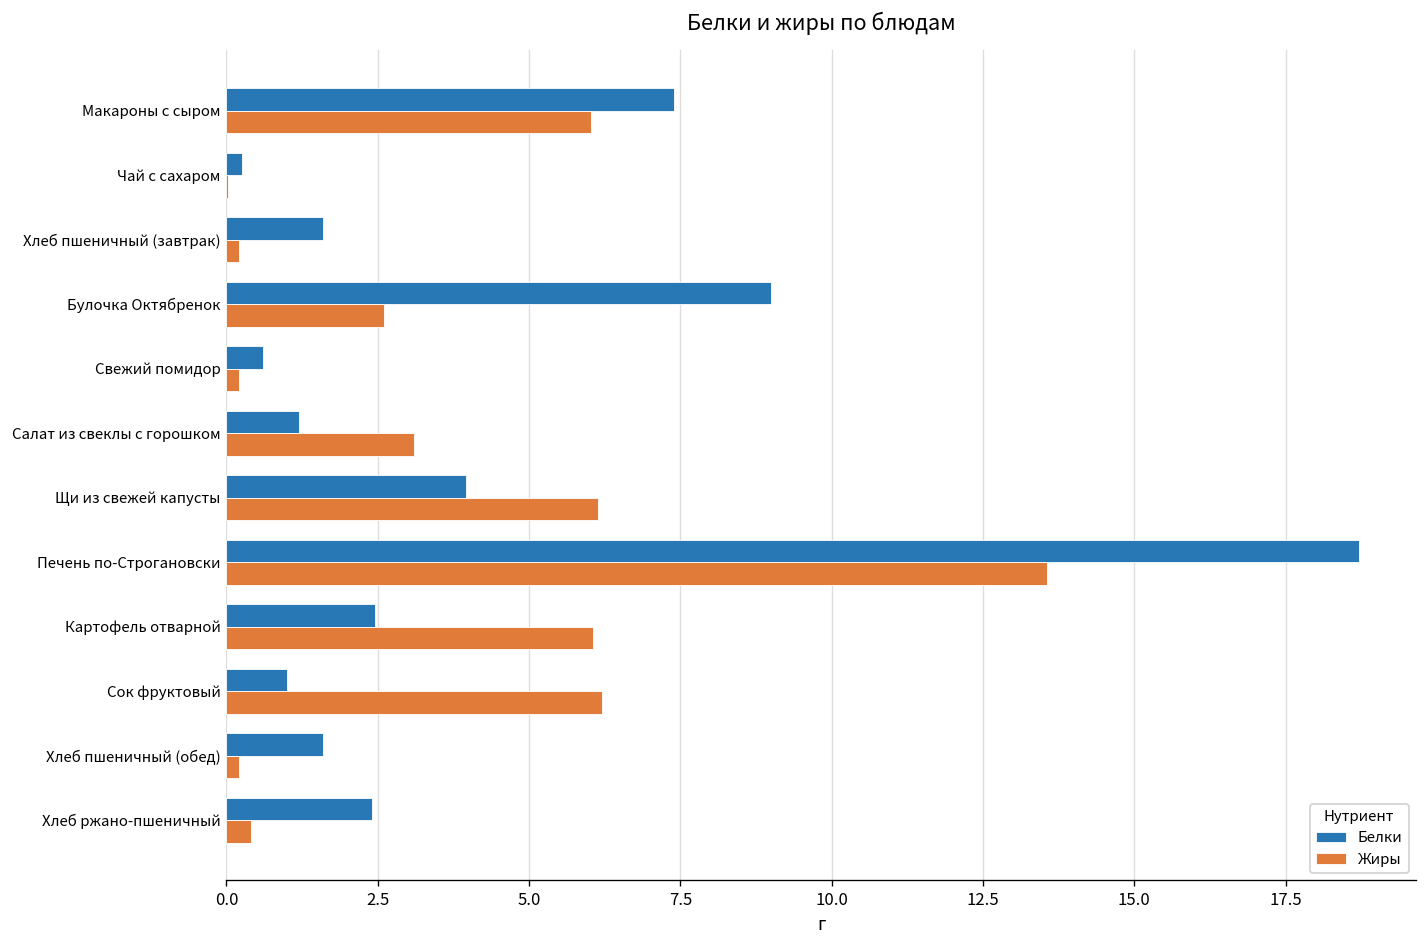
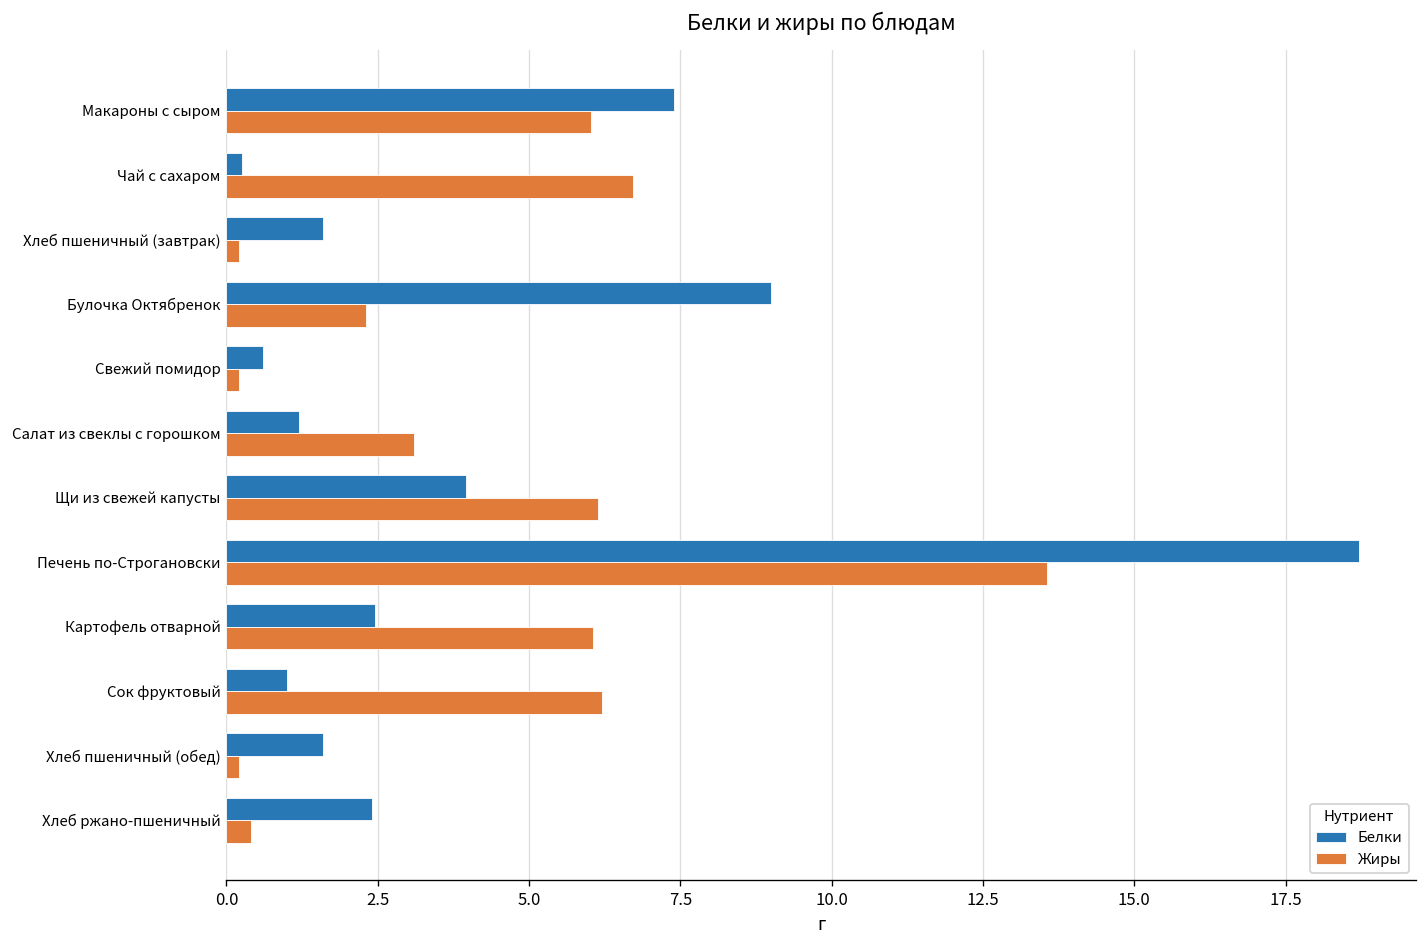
  {
    "Белки": {
      "Макароны с сыром": 7.4,
      "Чай с сахаром": 0.3,
      "Хлеб пшеничный (завтрак)": 1.6,
      "Булочка Октябренок": 9.0,
      "Свежий помидор": 0.6,
      "Салат из свеклы с горошком": 1.2,
      "Щи из свежей капусты": 4.0,
      "Печень по-Строгановски": 18.7,
      "Картофель отварной": 2.5,
      "Сок фруктовый": 1.0,
      "Хлеб пшеничный (обед)": 1.6,
      "Хлеб ржано-пшеничный": 2.4
    },
    "Жиры": {
      "Макароны с сыром": 6.0,
-     "Чай с сахаром": 0.0,
+     "Чай с сахаром": 6.7,
      "Хлеб пшеничный (завтрак)": 0.2,
-     "Булочка Октябренок": 2.6,
+     "Булочка Октябренок": 2.3,
      "Свежий помидор": 0.2,
      "Салат из свеклы с горошком": 3.1,
      "Щи из свежей капусты": 6.1,
      "Печень по-Строгановски": 13.6,
      "Картофель отварной": 6.1,
      "Сок фруктовый": 6.2,
      "Хлеб пшеничный (обед)": 0.2,
      "Хлеб ржано-пшеничный": 0.4
    }
  }
